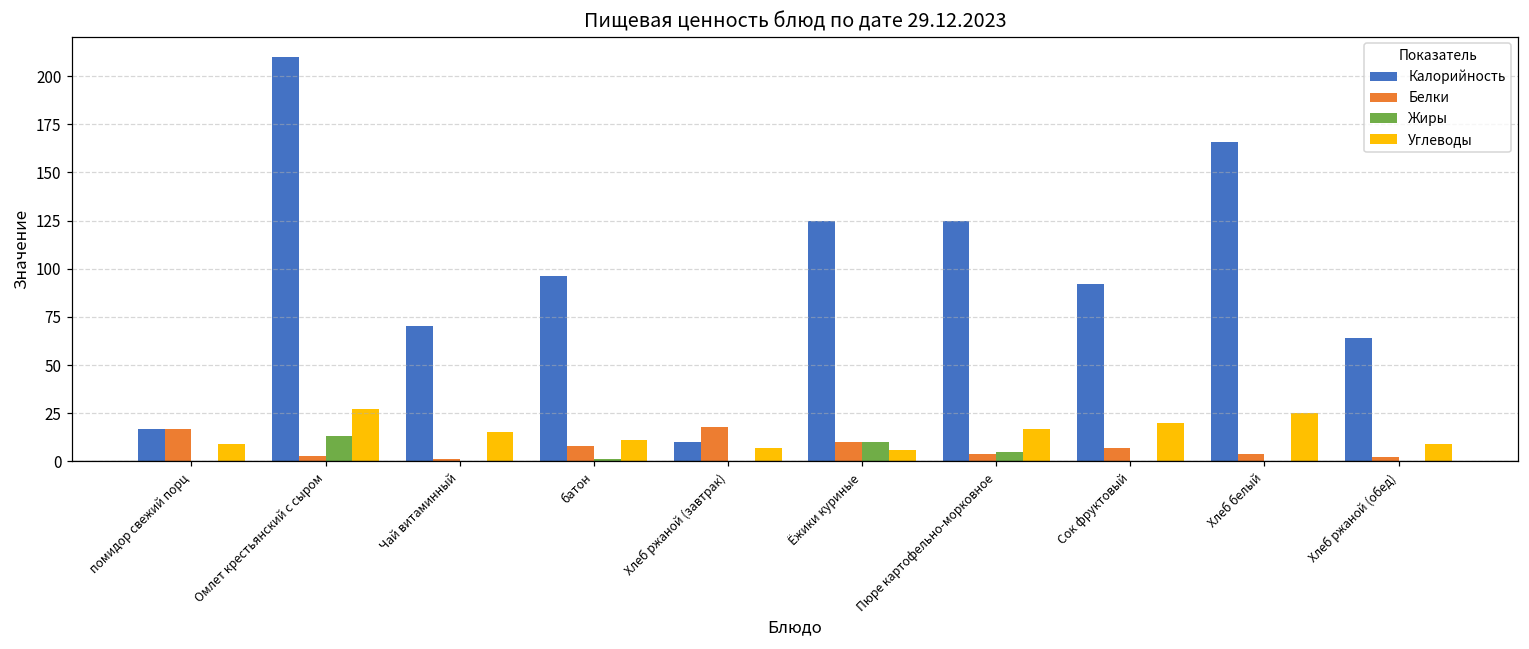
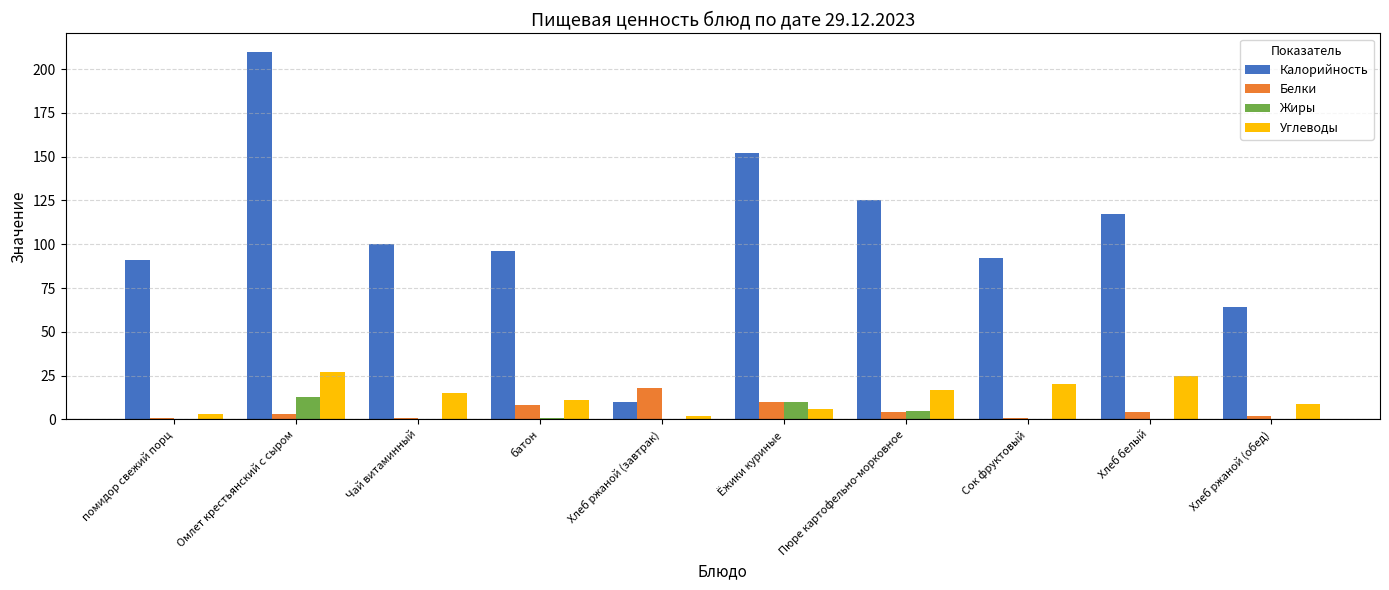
  {
    "Калорийность": {
-     "помидор свежий порц": 17,
+     "помидор свежий порц": 91,
      "Омлет крестьянский с сыром": 210,
-     "Чай витаминный": 70,
+     "Чай витаминный": 100,
      "батон": 96,
      "Хлеб ржаной (завтрак)": 10,
-     "Ёжики куриные": 125,
+     "Ёжики куриные": 152,
      "Пюре картофельно-морковное": 125,
      "Сок фруктовый": 92,
-     "Хлеб белый": 166,
+     "Хлеб белый": 117,
      "Хлеб ржаной (обед)": 64
    },
    "Белки": {
-     "помидор свежий порц": 17,
+     "помидор свежий порц": 1,
      "Омлет крестьянский с сыром": 3,
      "батон": 8,
      "Хлеб ржаной (завтрак)": 18,
      "Ёжики куриные": 10,
      "Пюре картофельно-морковное": 4,
-     "Сок фруктовый": 7,
+     "Сок фруктовый": 1,
      "Хлеб белый": 4,
      "Хлеб ржаной (обед)": 2
    },
    "Жиры": {
      "помидор свежий порц": 0,
      "Омлет крестьянский с сыром": 13,
      "Чай витаминный": 0,
      "Хлеб ржаной (завтрак)": 0,
      "Ёжики куриные": 10,
      "Пюре картофельно-морковное": 5,
      "Сок фруктовый": 0,
      "Хлеб белый": 0,
      "Хлеб ржаной (обед)": 0
    },
    "Углеводы": {
-     "помидор свежий порц": 9,
+     "помидор свежий порц": 3,
      "Омлет крестьянский с сыром": 27,
      "Чай витаминный": 15,
      "батон": 11,
-     "Хлеб ржаной (завтрак)": 7,
+     "Хлеб ржаной (завтрак)": 2,
      "Ёжики куриные": 6,
      "Пюре картофельно-морковное": 17,
      "Сок фруктовый": 20,
      "Хлеб белый": 25,
      "Хлеб ржаной (обед)": 9
    }
  }
